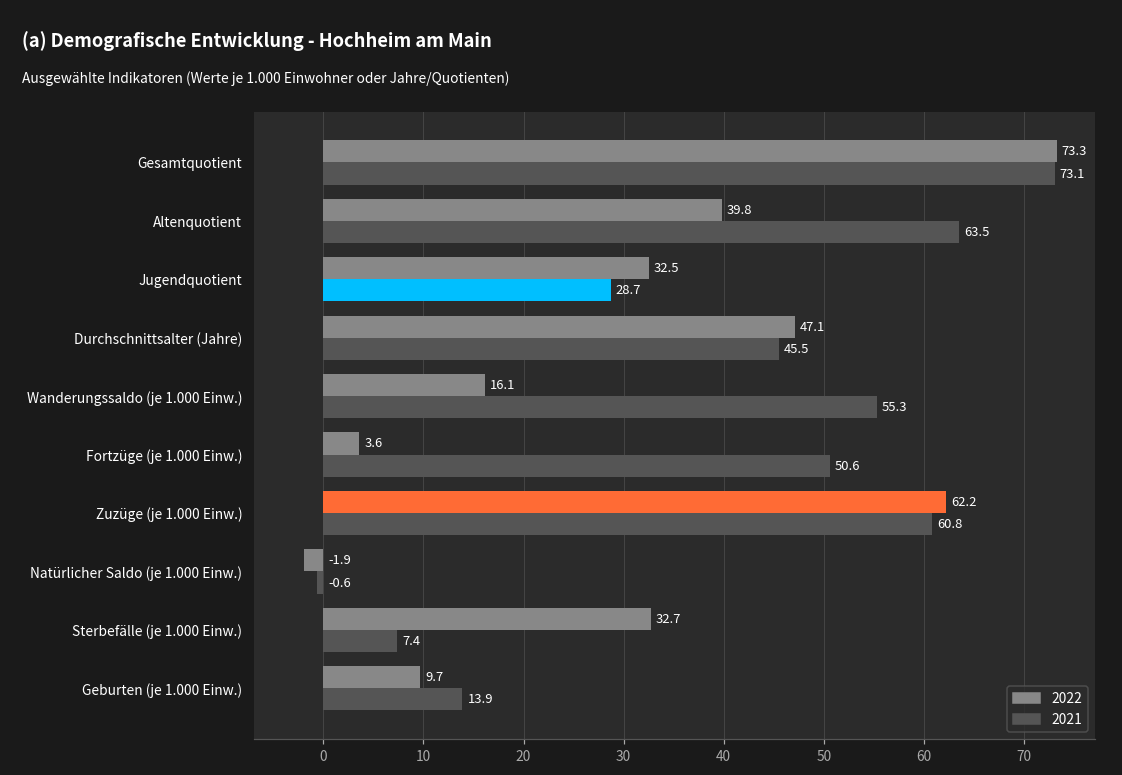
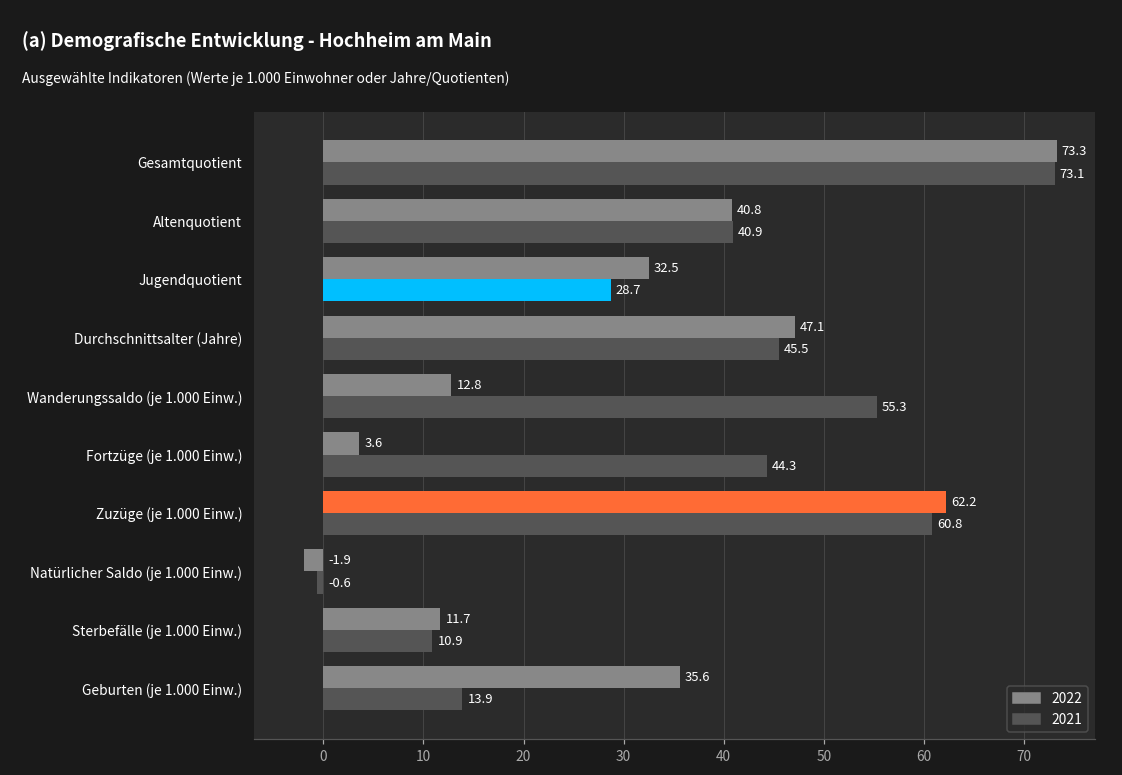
  {
    "2022": {
      "Gesamtquotient": 73.3,
-     "Altenquotient": 39.8,
+     "Altenquotient": 40.8,
      "Jugendquotient": 32.5,
      "Durchschnittsalter (Jahre)": 47.1,
-     "Wanderungssaldo (je 1.000 Einw.)": 16.1,
+     "Wanderungssaldo (je 1.000 Einw.)": 12.8,
      "Fortzüge (je 1.000 Einw.)": 3.6,
      "Zuzüge (je 1.000 Einw.)": 62.2,
      "Natürlicher Saldo (je 1.000 Einw.)": -1.9,
-     "Sterbefälle (je 1.000 Einw.)": 32.7,
-     "Geburten (je 1.000 Einw.)": 9.7
+     "Sterbefälle (je 1.000 Einw.)": 11.7,
+     "Geburten (je 1.000 Einw.)": 35.6
    },
    "2021": {
      "Gesamtquotient": 73.1,
-     "Altenquotient": 63.5,
+     "Altenquotient": 40.9,
      "Jugendquotient": 28.7,
      "Durchschnittsalter (Jahre)": 45.5,
      "Wanderungssaldo (je 1.000 Einw.)": 55.3,
-     "Fortzüge (je 1.000 Einw.)": 50.6,
+     "Fortzüge (je 1.000 Einw.)": 44.3,
      "Zuzüge (je 1.000 Einw.)": 60.8,
      "Natürlicher Saldo (je 1.000 Einw.)": -0.6,
-     "Sterbefälle (je 1.000 Einw.)": 7.4,
+     "Sterbefälle (je 1.000 Einw.)": 10.9,
      "Geburten (je 1.000 Einw.)": 13.9
    }
  }
